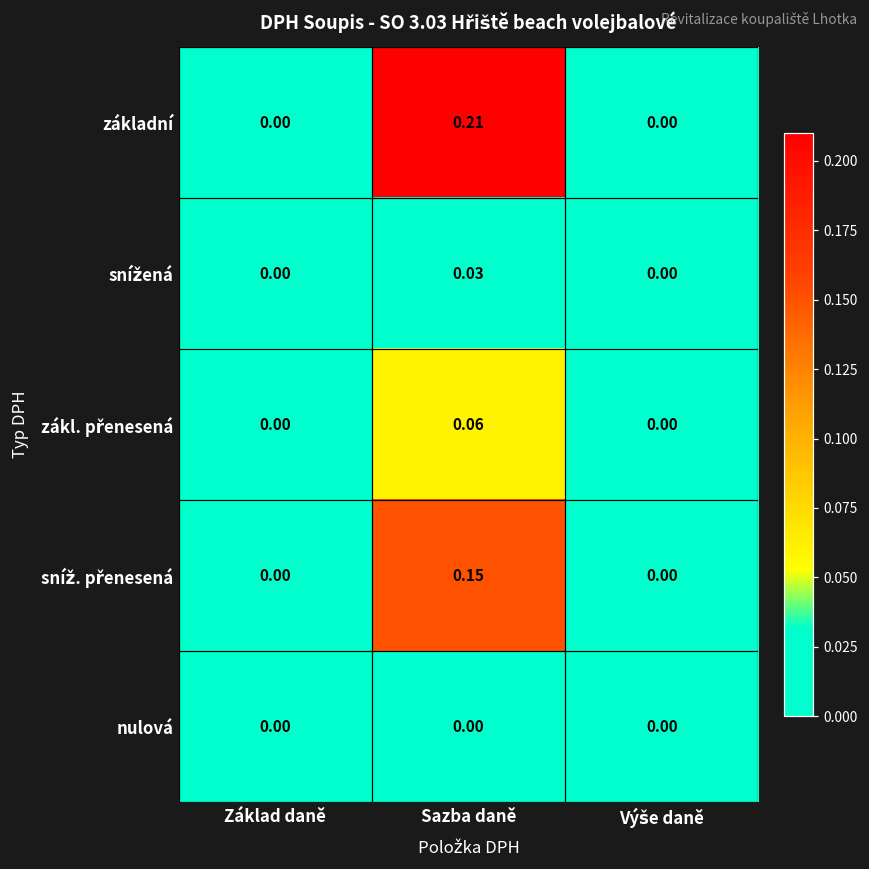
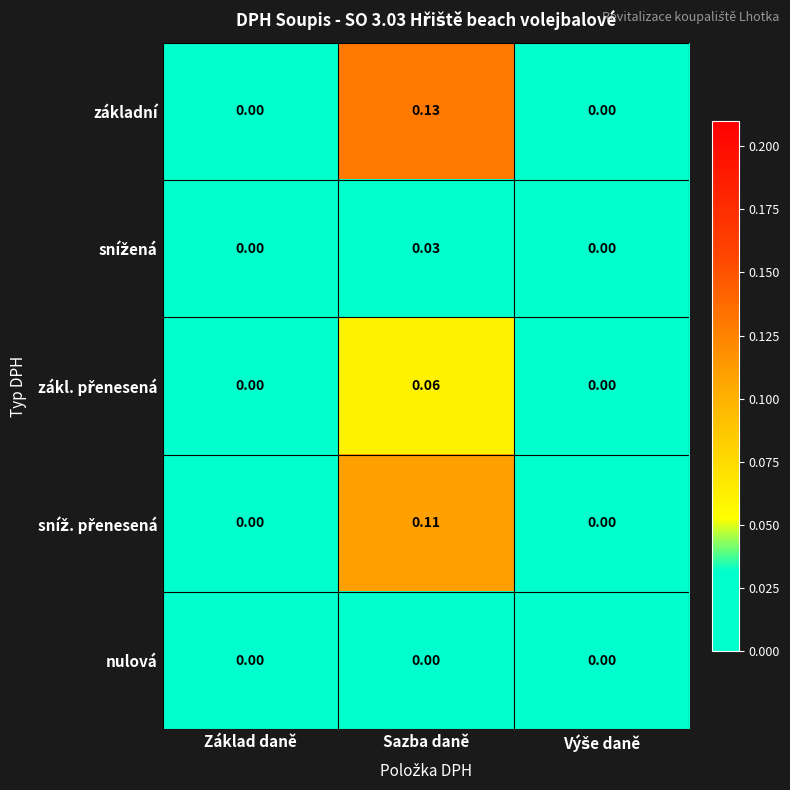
  {
    "základní": {
      "Základ daně": 0.00,
-     "Sazba daně": 0.21,
+     "Sazba daně": 0.13,
      "Výše daně": 0.00
    },
    "snížená": {
      "Základ daně": 0.00,
      "Sazba daně": 0.03,
      "Výše daně": 0.00
    },
    "zákl. přenesená": {
      "Základ daně": 0.00,
      "Sazba daně": 0.06,
      "Výše daně": 0.00
    },
    "sníž. přenesená": {
      "Základ daně": 0.00,
-     "Sazba daně": 0.15,
+     "Sazba daně": 0.11,
      "Výše daně": 0.00
    },
    "nulová": {
      "Základ daně": 0.00,
      "Sazba daně": 0.00,
      "Výše daně": 0.00
    }
  }
